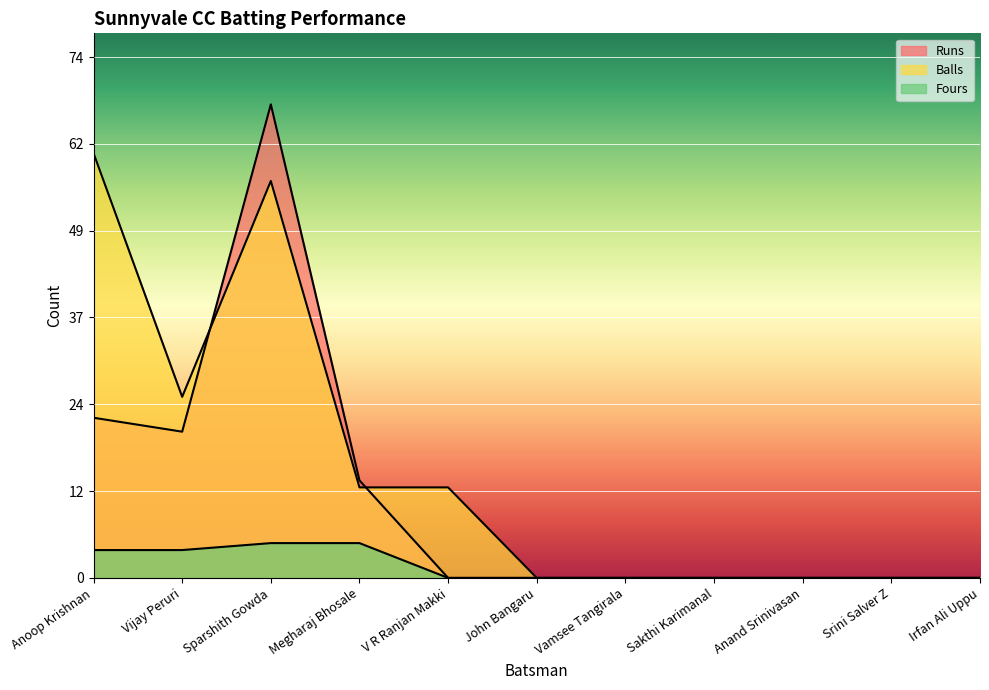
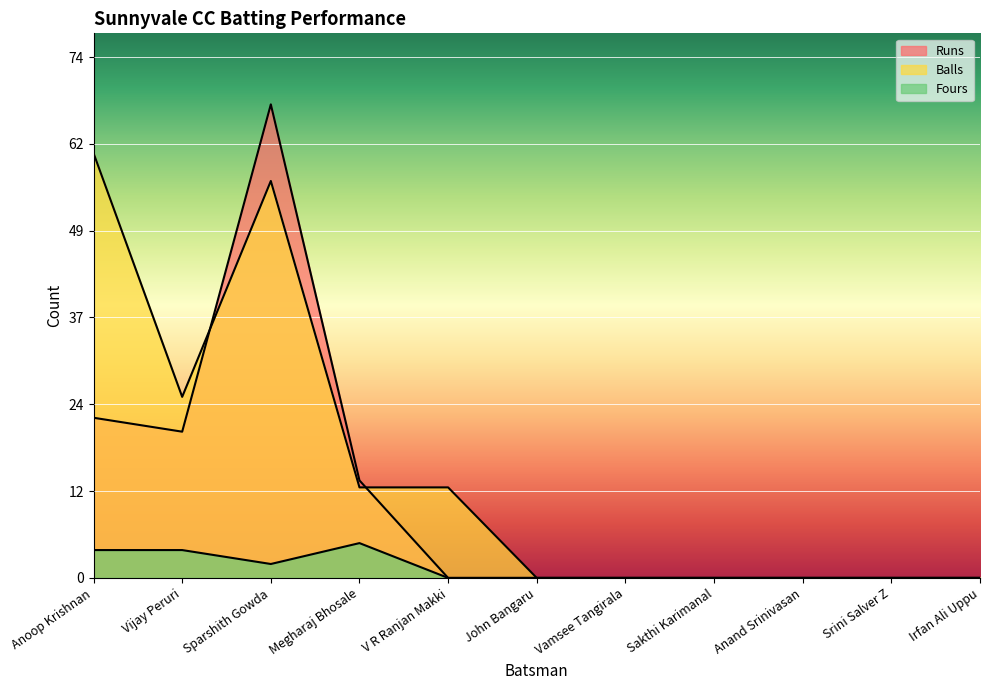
  {
    "Runs": {
      "Anoop Krishnan": 23,
      "Vijay Peruri": 21,
      "Sparshith Gowda": 68,
      "Megharaj Bhosale": 14
    },
    "Balls": {
      "Anoop Krishnan": 61,
      "Vijay Peruri": 26,
      "Sparshith Gowda": 57,
      "Megharaj Bhosale": 13,
      "V R Ranjan Makki": 13
    },
    "Fours": {
      "Anoop Krishnan": 4,
      "Vijay Peruri": 4,
-     "Sparshith Gowda": 5,
+     "Sparshith Gowda": 2,
      "Megharaj Bhosale": 5
    }
  }
